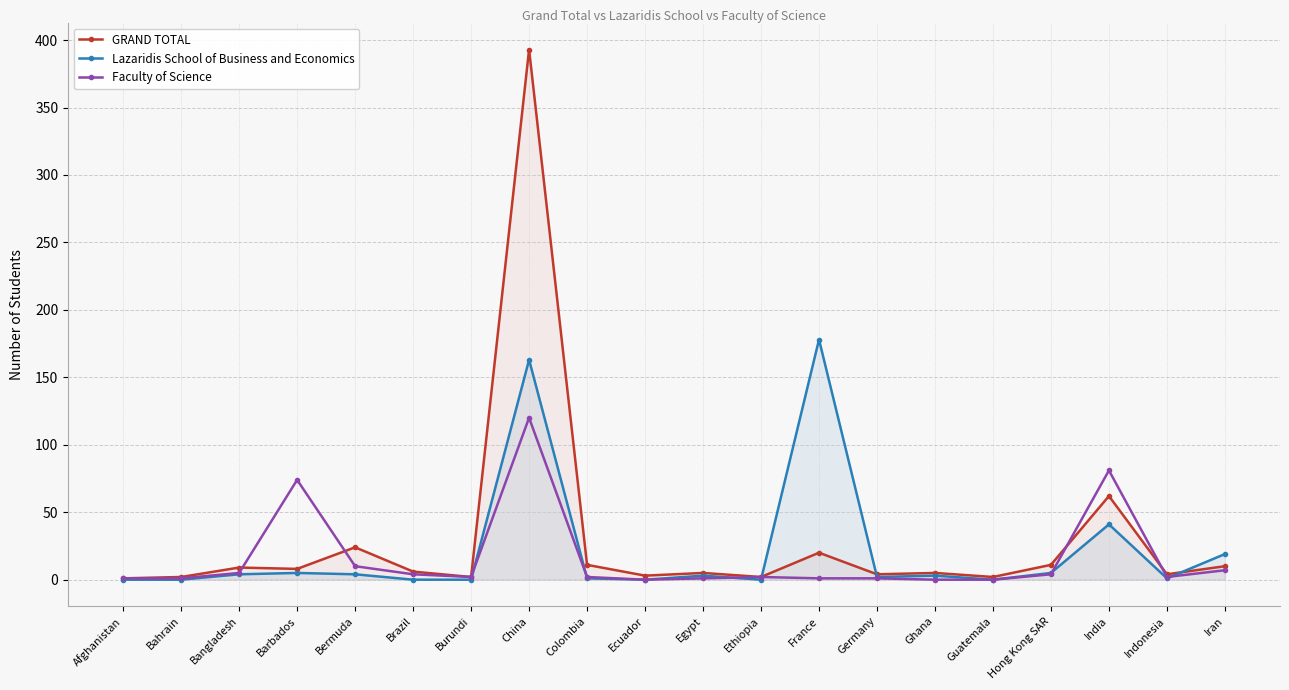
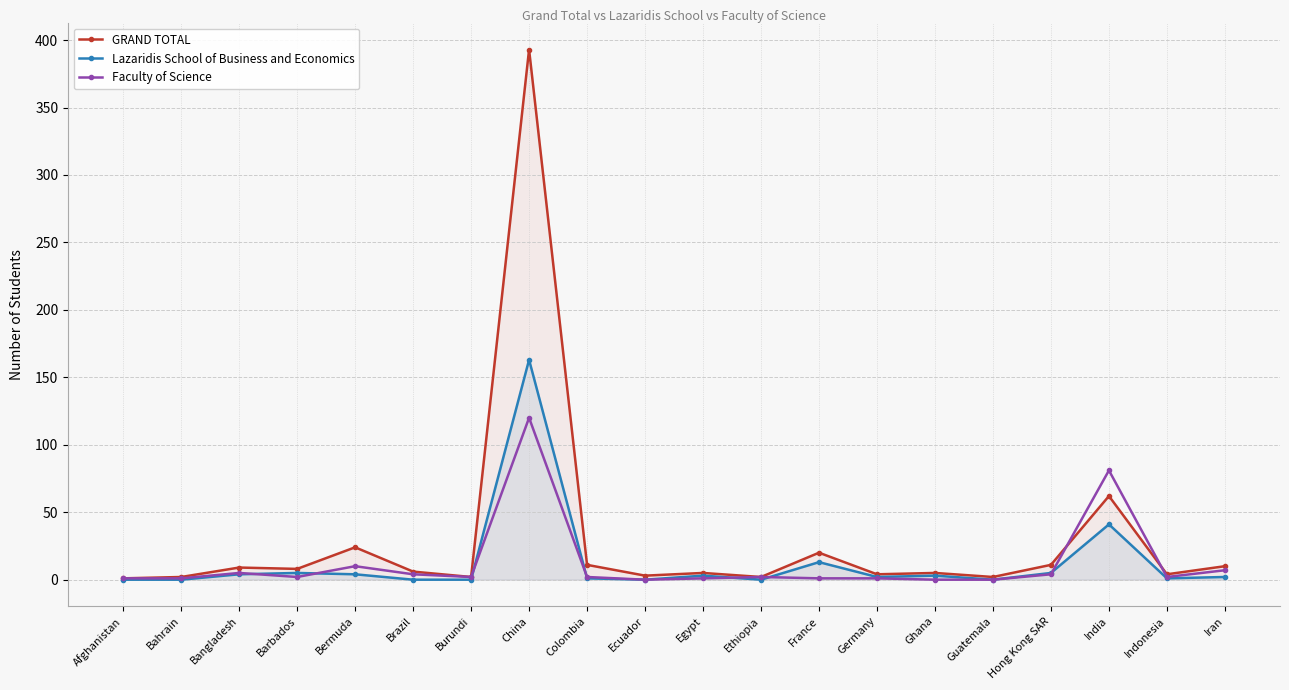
  {
    "GRAND TOTAL": {
      "Bangladesh": 9,
      "Barbados": 8,
      "Bermuda": 24,
      "Brazil": 6,
      "China": 393,
      "Colombia": 11,
      "Ecuador": 3,
      "Egypt": 5,
      "France": 20,
      "Germany": 4,
      "Ghana": 5,
      "Guatemala": 2,
      "Hong Kong SAR": 11,
      "India": 62,
      "Indonesia": 4,
      "Iran": 10
    },
    "Lazaridis School of Business and Economics": {
      "Barbados": 5,
      "Bermuda": 4,
      "Brazil": 0,
      "Burundi": 0,
      "China": 163,
      "Egypt": 3,
      "Ethiopia": 0,
-     "France": 178,
+     "France": 13,
      "Ghana": 3,
      "India": 41,
-     "Iran": 19
+     "Iran": 2
    },
    "Faculty of Science": {
-     "Barbados": 74,
+     "Barbados": 2,
      "Bermuda": 10,
      "Brazil": 4,
      "China": 120,
      "Egypt": 1,
      "France": 1,
      "Ghana": 0,
      "India": 81,
      "Iran": 7
    }
  }
